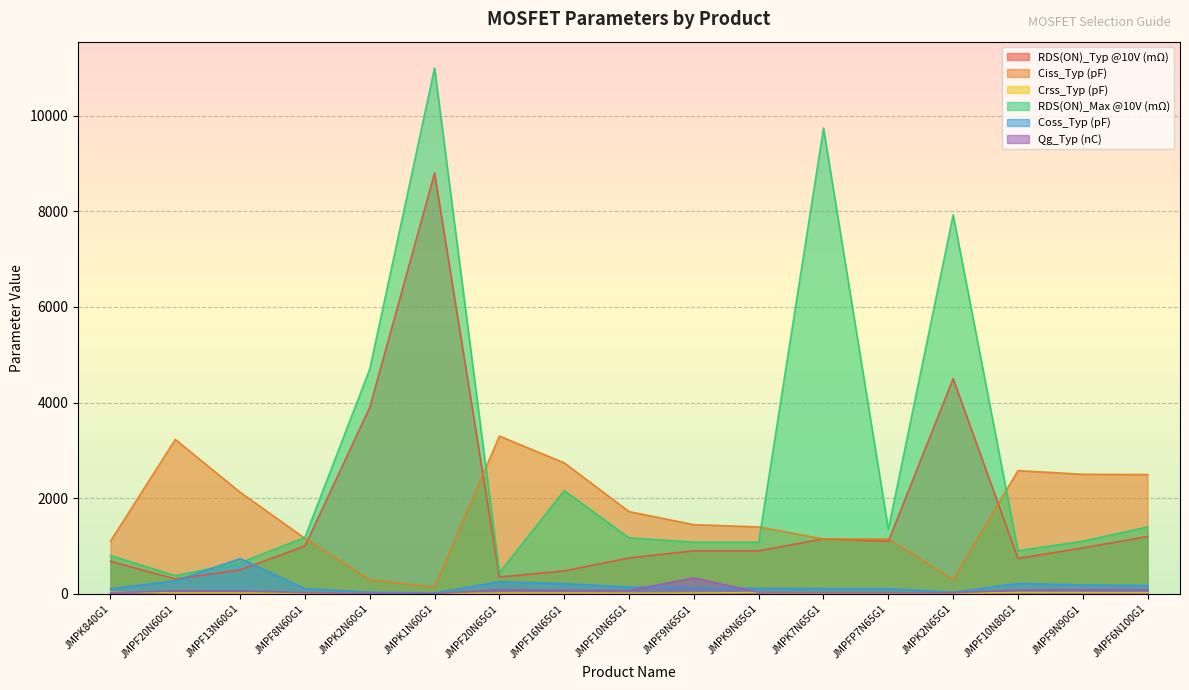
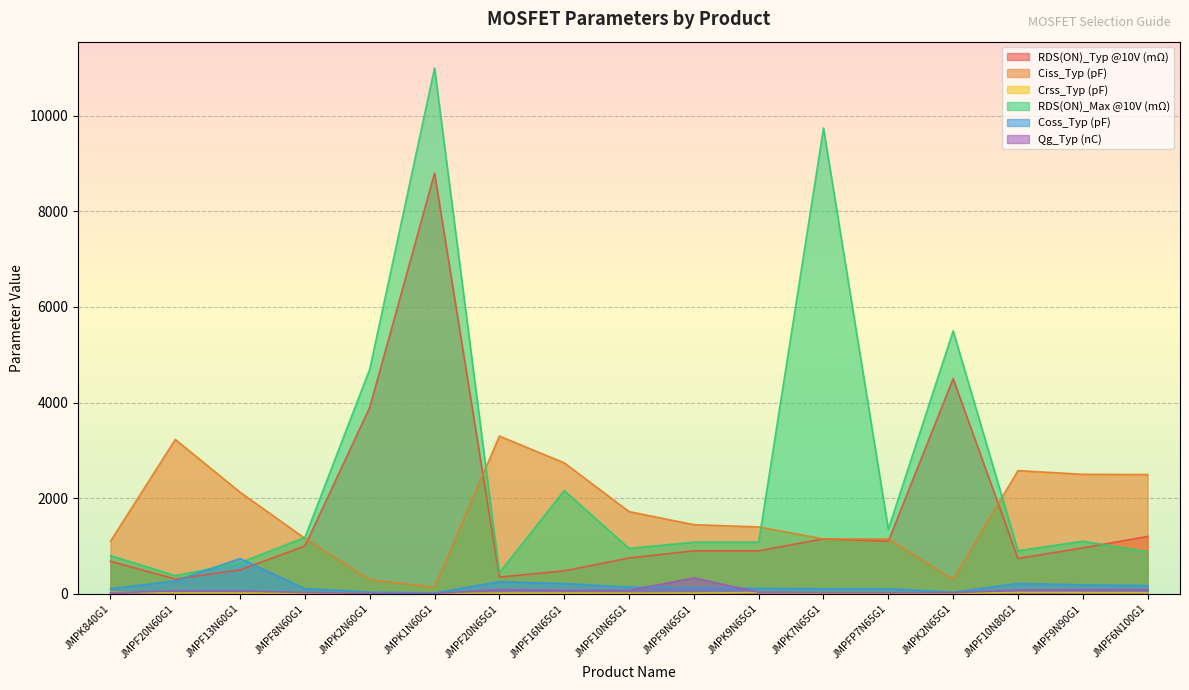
  {
    "Crss_Typ (pF)": {
      "JMPF20N65G1": 0,
      "JMPF16N65G1": 0,
      "JMPF10N65G1": 0,
      "JMPF9N65G1": 0,
      "JMPF9N90G1": 0,
      "JMPF6N100G1": 0
    },
    "RDS(ON)_Max @10V (mΩ)": {
      "JMPK840G1": 800,
      "JMPF20N60G1": 400,
      "JMPF13N60G1": 700,
      "JMPK2N60G1": 4700,
      "JMPK1N60G1": 11000,
      "JMPF20N65G1": 400,
      "JMPF16N65G1": 2200,
-     "JMPF10N65G1": 1200,
+     "JMPF10N65G1": 1000,
      "JMPF9N65G1": 1100,
      "JMPK9N65G1": 1100,
      "JMPK7N65G1": 9700,
      "JMPFP7N65G1": 1400,
-     "JMPK2N65G1": 7900,
+     "JMPK2N65G1": 5500,
      "JMPF10N80G1": 900,
      "JMPF9N90G1": 1100,
-     "JMPF6N100G1": 1400
+     "JMPF6N100G1": 900
    },
    "Coss_Typ (pF)": {
      "JMPK840G1": 100,
      "JMPF13N60G1": 700,
      "JMPF8N60G1": 100,
      "JMPF20N65G1": 300,
      "JMPF16N65G1": 200,
      "JMPF10N65G1": 100,
      "JMPF9N65G1": 100,
      "JMPK9N65G1": 100,
      "JMPK7N65G1": 100,
      "JMPFP7N65G1": 100,
      "JMPF10N80G1": 200,
      "JMPF9N90G1": 200,
      "JMPF6N100G1": 200
    },
    "Qg_Typ (nC)": {
      "JMPF20N65G1": 100,
      "JMPF16N65G1": 100,
      "JMPF10N65G1": 100,
      "JMPF9N65G1": 300,
      "JMPF9N90G1": 100,
      "JMPF6N100G1": 100
    }
  }
